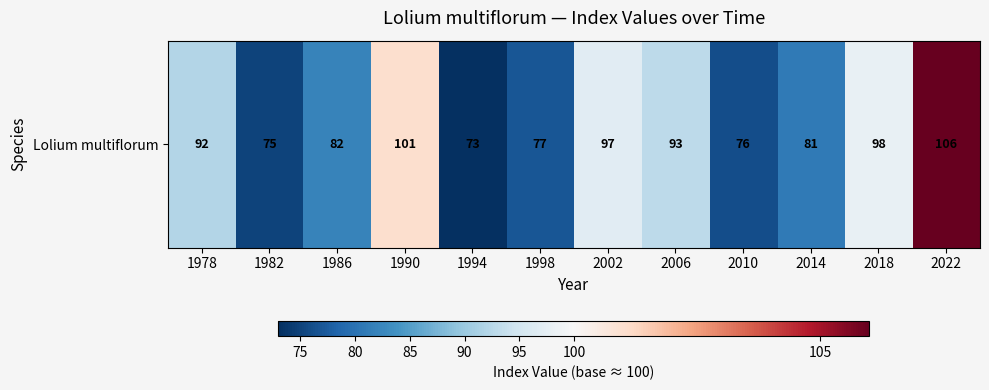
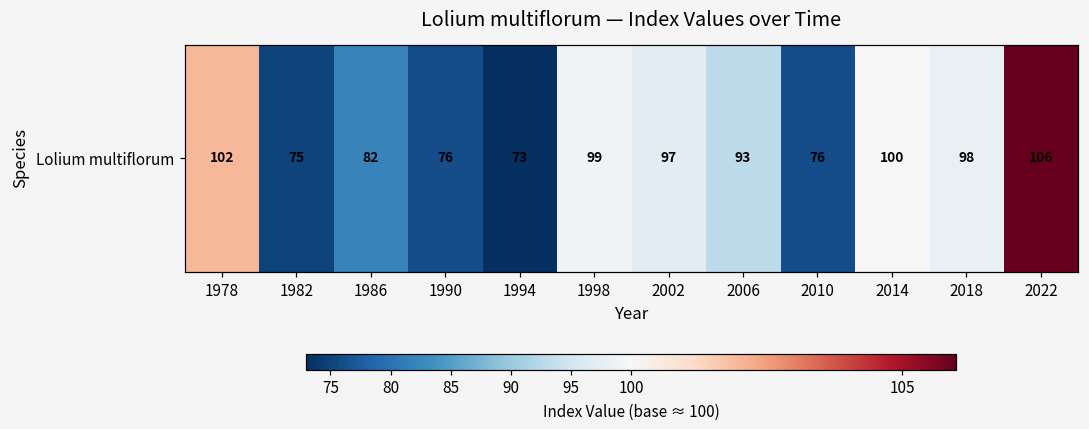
  {
    "Lolium multiflorum": {
-     "1978": 92,
+     "1978": 102,
      "1982": 75,
      "1986": 82,
-     "1990": 101,
+     "1990": 76,
      "1994": 73,
-     "1998": 77,
+     "1998": 99,
      "2002": 97,
      "2006": 93,
      "2010": 76,
-     "2014": 81,
+     "2014": 100,
      "2018": 98,
      "2022": 106
    }
  }
